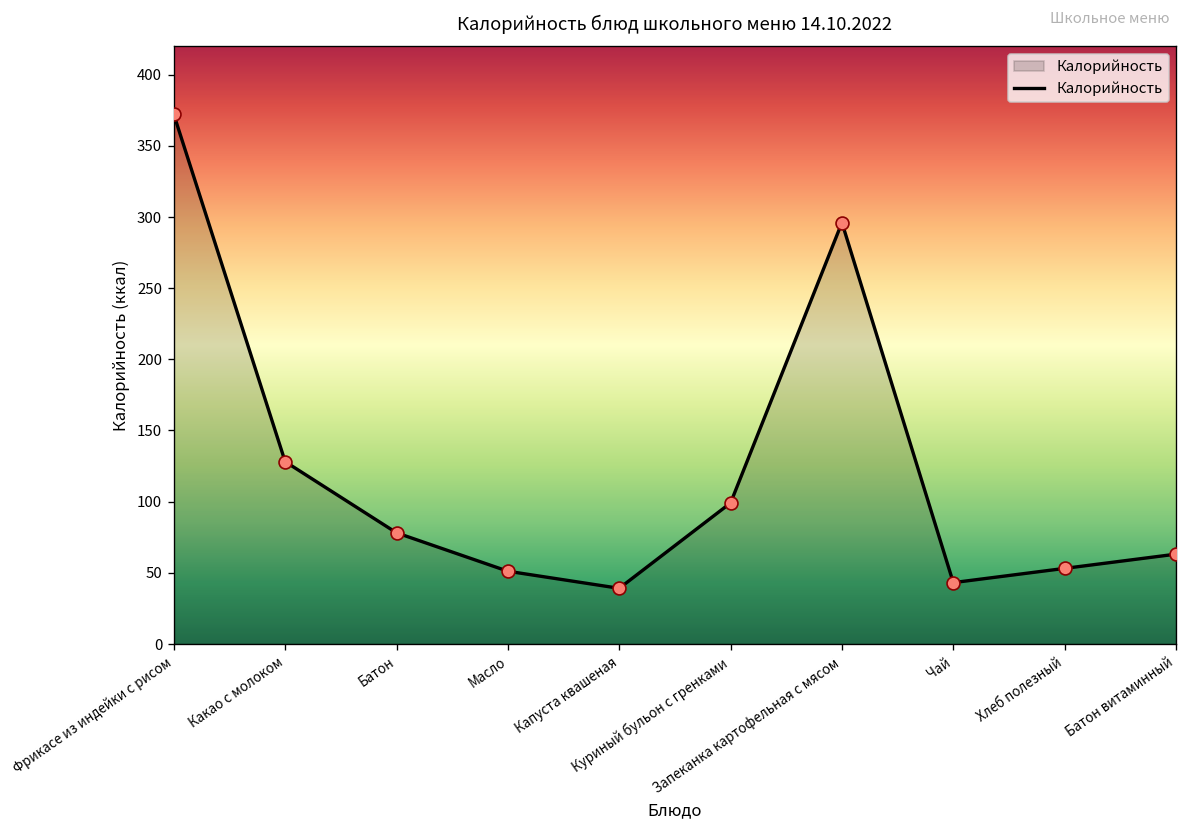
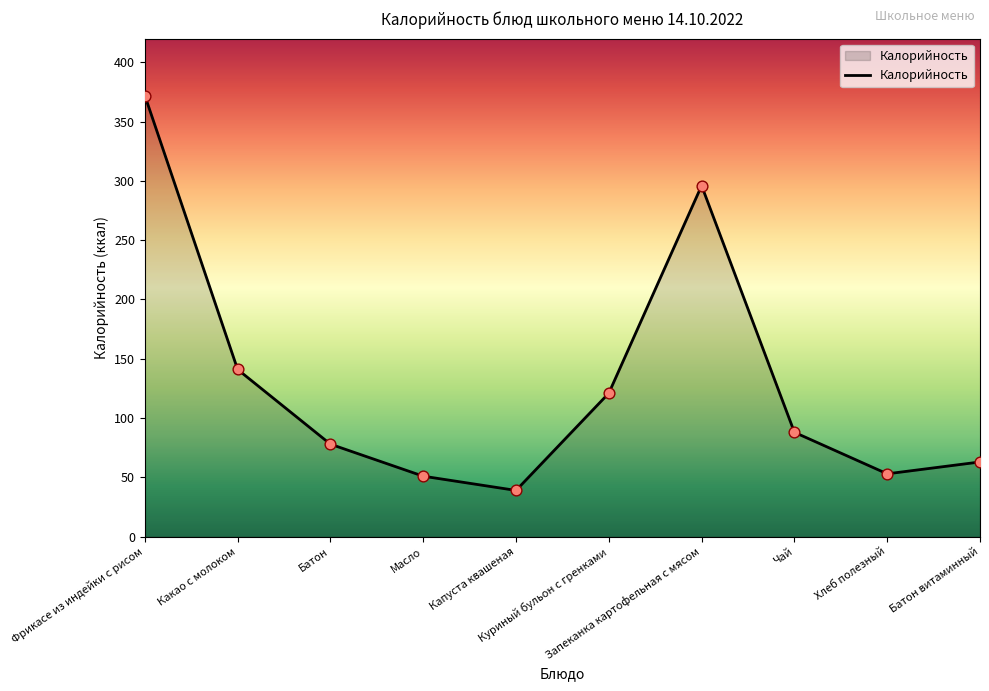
  {
    "Фрикасе из индейки с рисом": 372,
-   "Какао с молоком": 128,
+   "Какао с молоком": 141,
    "Батон": 78,
    "Масло": 51,
    "Капуста квашеная": 39,
-   "Куриный бульон с гренками": 99,
+   "Куриный бульон с гренками": 121,
    "Запеканка картофельная с мясом": 296,
-   "Чай": 43,
+   "Чай": 88,
    "Хлеб полезный": 53,
    "Батон витаминный": 63
  }
